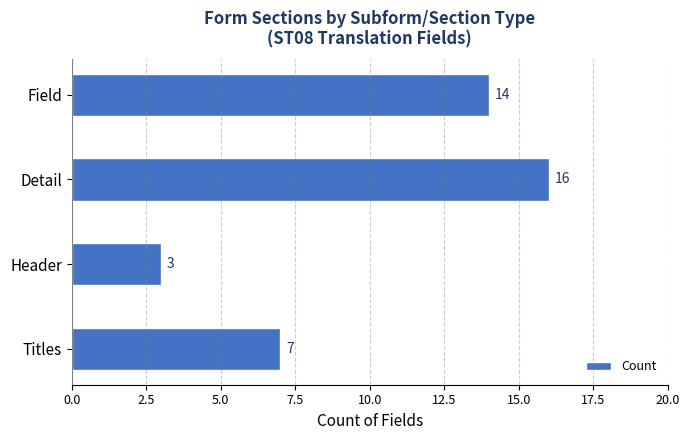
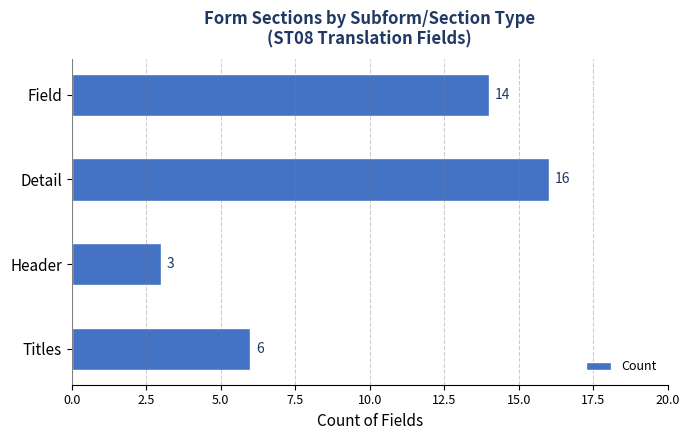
  {
    "Field": 14,
    "Detail": 16,
    "Header": 3,
-   "Titles": 7
+   "Titles": 6
  }
